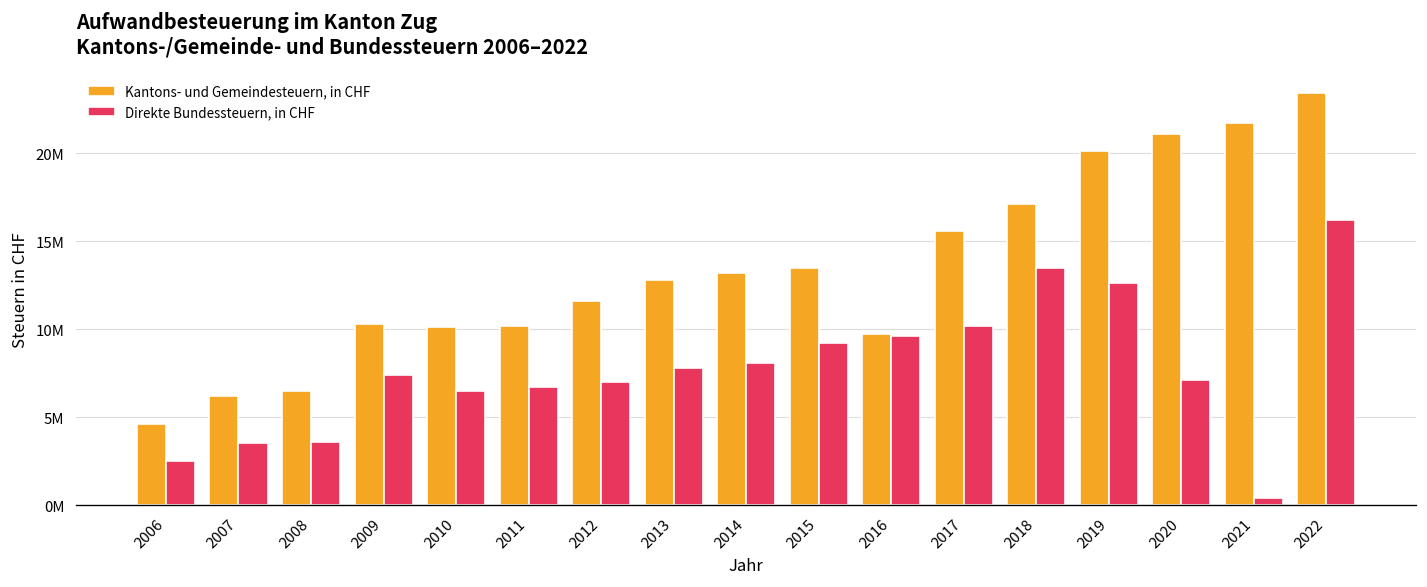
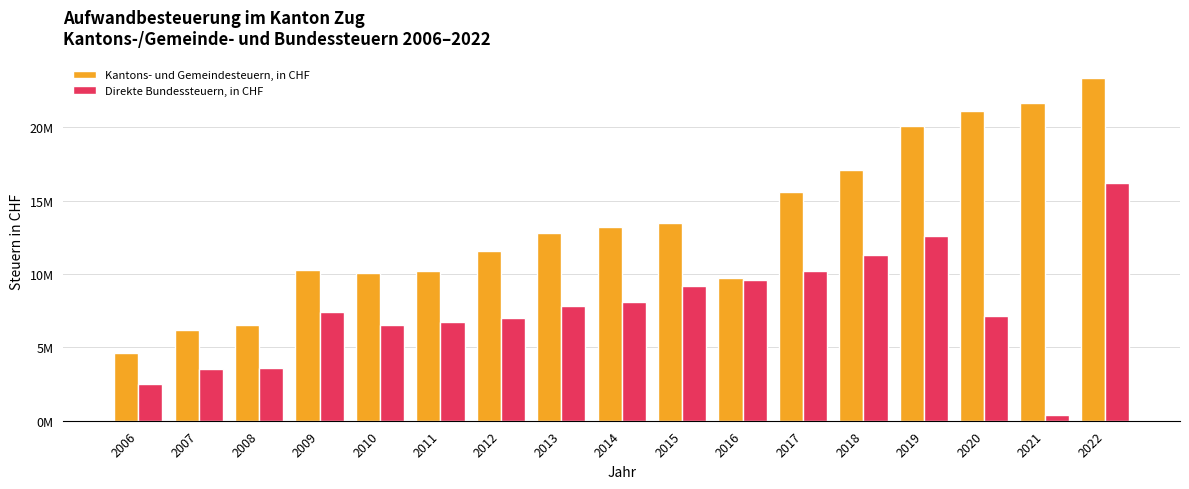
  {
    "Kantons- und Gemeindesteuern, in CHF": {
      "2006": 4600000,
      "2007": 6200000,
      "2008": 6500000,
      "2009": 10300000,
      "2010": 10100000,
      "2011": 10200000,
      "2012": 11600000,
      "2013": 12800000,
      "2014": 13200000,
      "2015": 13500000,
      "2016": 9700000,
      "2017": 15600000,
      "2018": 17100000,
      "2019": 20100000,
      "2020": 21100000,
      "2021": 21700000,
      "2022": 23400000
    },
    "Direkte Bundessteuern, in CHF": {
      "2006": 2500000,
      "2007": 3500000,
      "2008": 3600000,
      "2009": 7400000,
      "2010": 6500000,
      "2011": 6700000,
      "2012": 7000000,
      "2013": 7800000,
      "2014": 8100000,
      "2015": 9200000,
      "2016": 9600000,
      "2017": 10200000,
-     "2018": 13500000,
+     "2018": 11300000,
      "2019": 12600000,
      "2020": 7100000,
      "2021": 400000,
      "2022": 16200000
    }
  }
